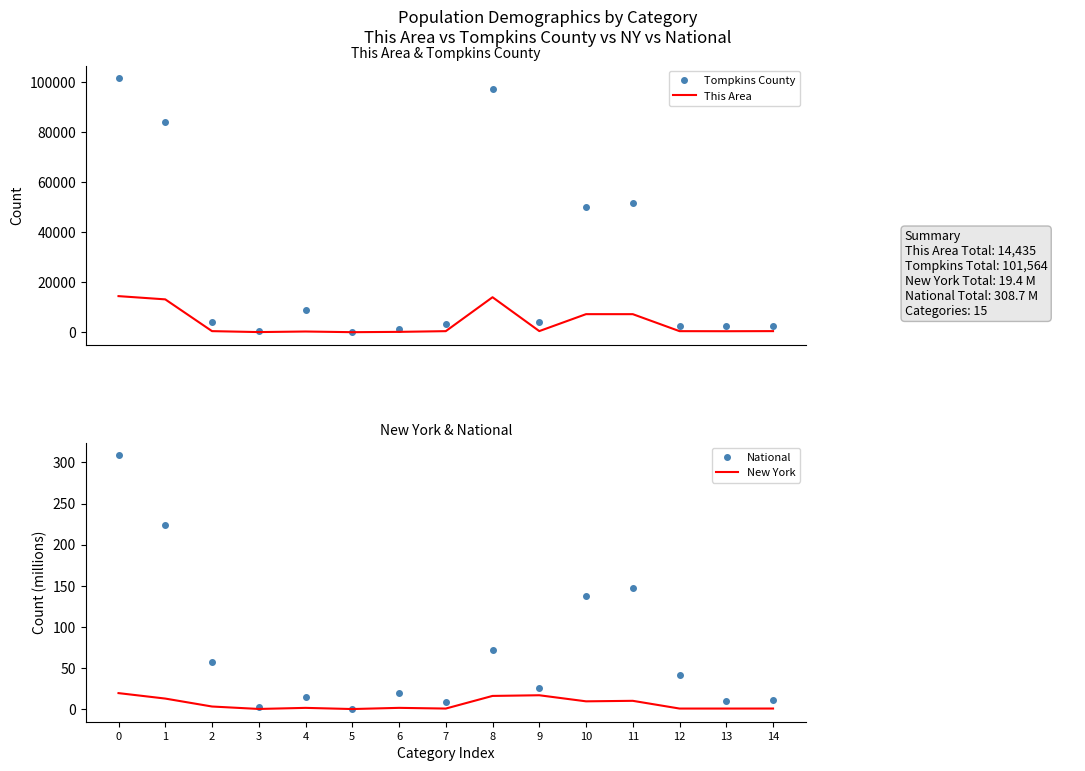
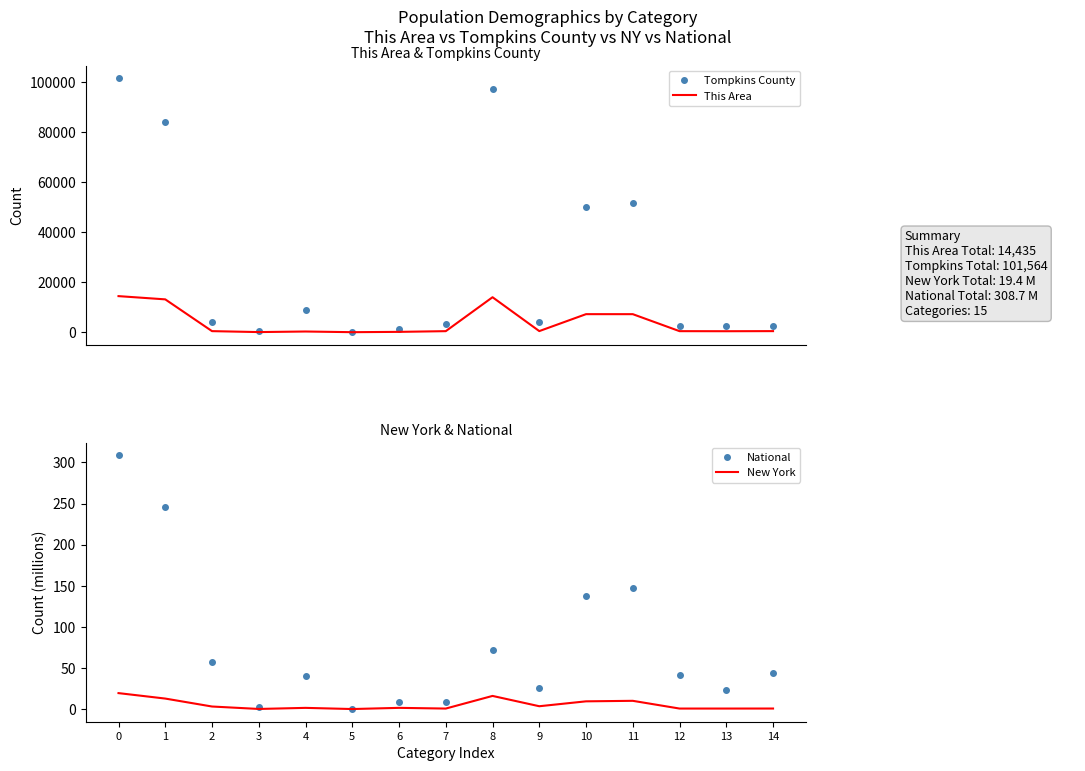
  {
    "New York & National": {
      "National": {
        "0": 310,
-       "1": 220,
+       "1": 250,
        "2": 60,
-       "4": 10,
-       "6": 20,
+       "4": 40,
+       "6": 10,
        "7": 10,
        "8": 70,
        "9": 30,
        "10": 140,
        "11": 150,
        "12": 40,
-       "13": 10,
-       "14": 10
+       "13": 20,
+       "14": 40
      },
      "New York": {
        "0": 20,
        "1": 10,
        "2": 0,
        "4": 0,
        "6": 0,
        "7": 0,
        "8": 20,
-       "9": 20,
+       "9": 0,
        "10": 10,
        "11": 10,
        "12": 0,
        "13": 0,
        "14": 0
      }
    }
  }
